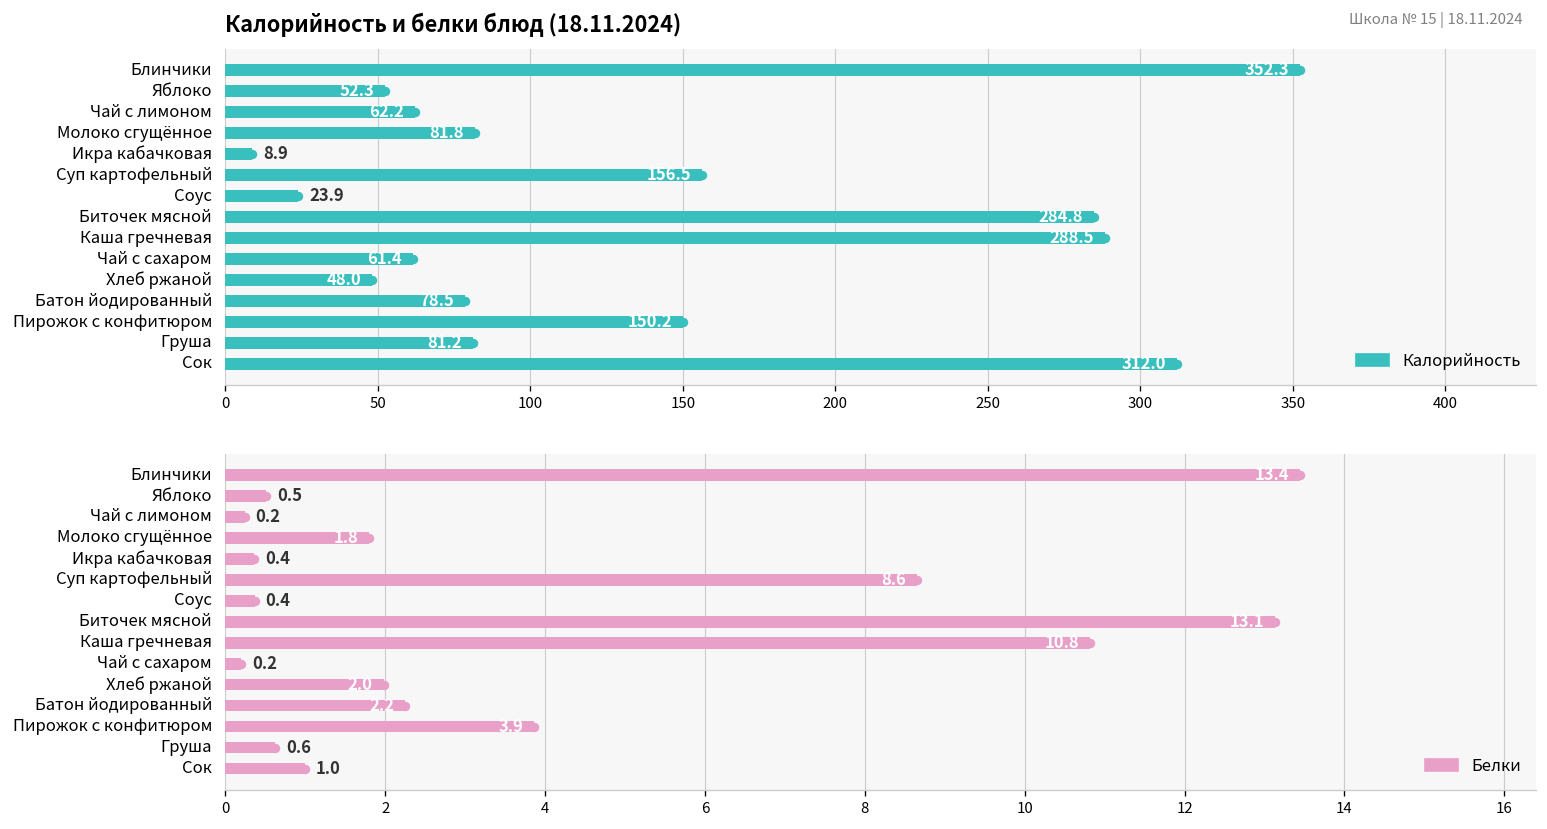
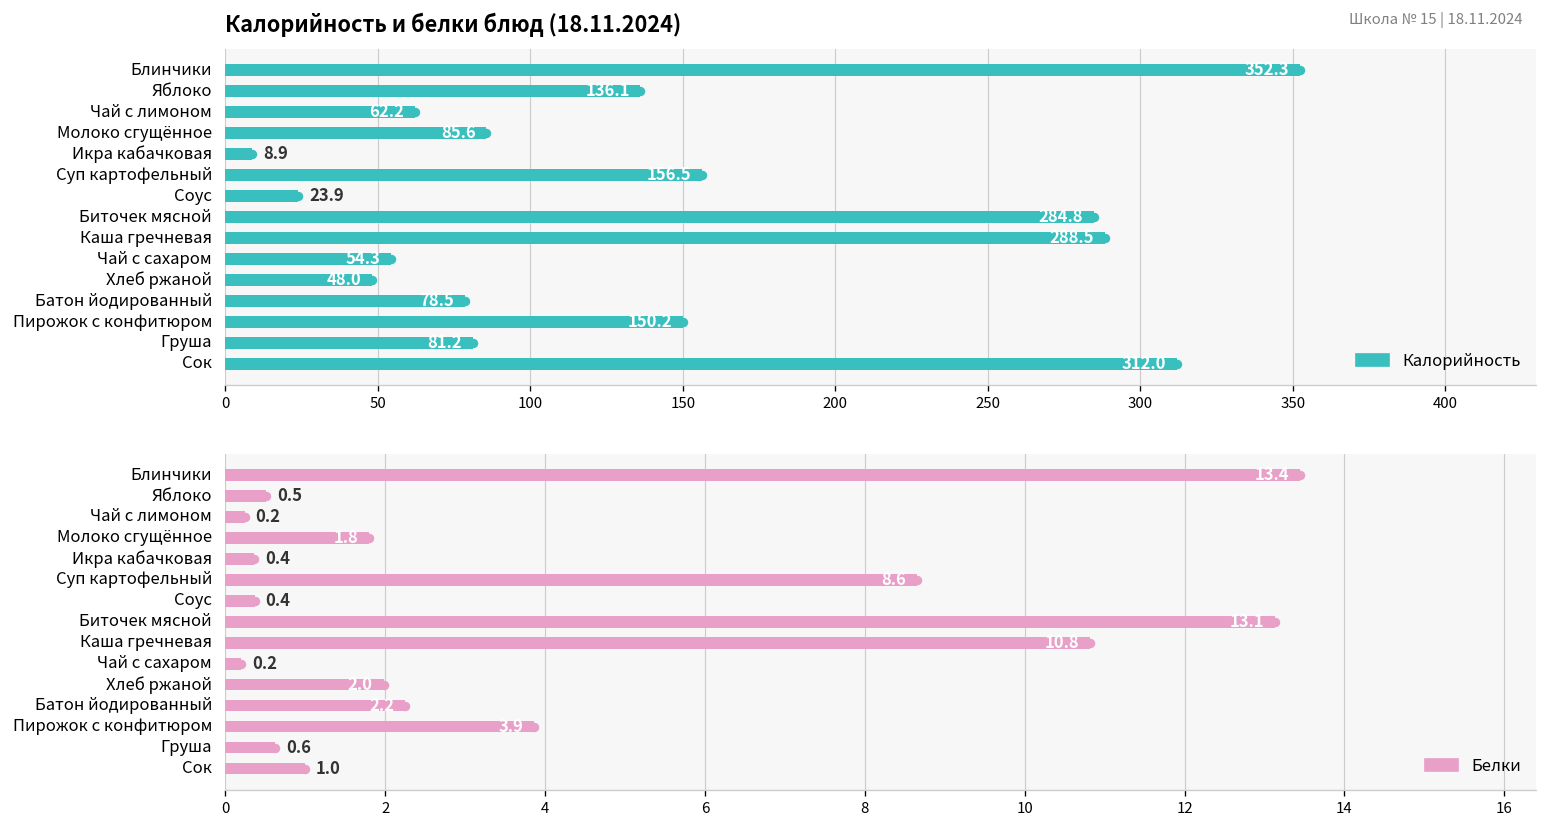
  {
    "Калорийность и белки блюд (18.11.2024)": {
      "Блинчики": 352.3,
-     "Яблоко": 52.3,
+     "Яблоко": 136.1,
      "Чай с лимоном": 62.2,
-     "Молоко сгущённое": 81.8,
+     "Молоко сгущённое": 85.6,
      "Икра кабачковая": 8.9,
      "Суп картофельный": 156.5,
      "Соус": 23.9,
      "Биточек мясной": 284.8,
-     "Чай с сахаром": 61.4,
+     "Чай с сахаром": 54.3,
      "Хлеб ржаной": 48.0,
      "Батон йодированный": 78.5,
      "Пирожок с конфитюром": 150.2,
      "Груша": 81.2,
      "Сок": 312.0
    }
  }
